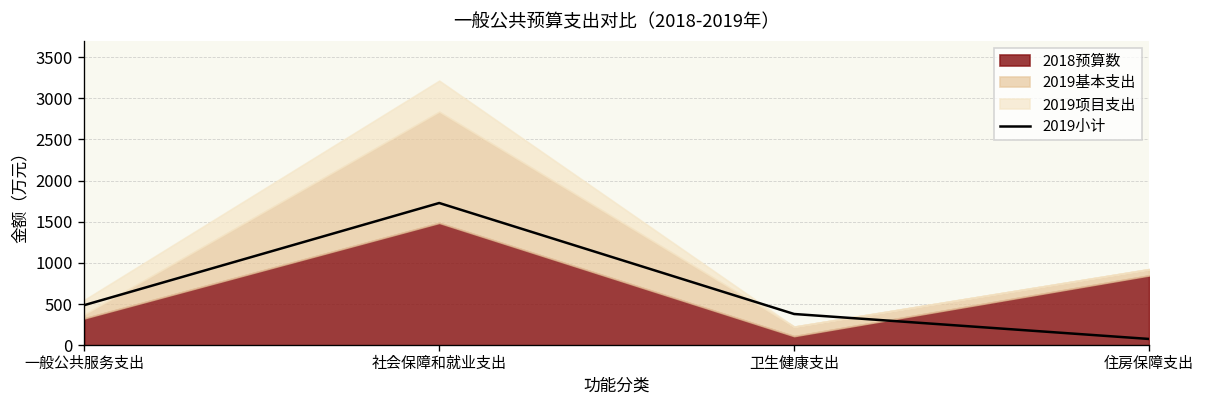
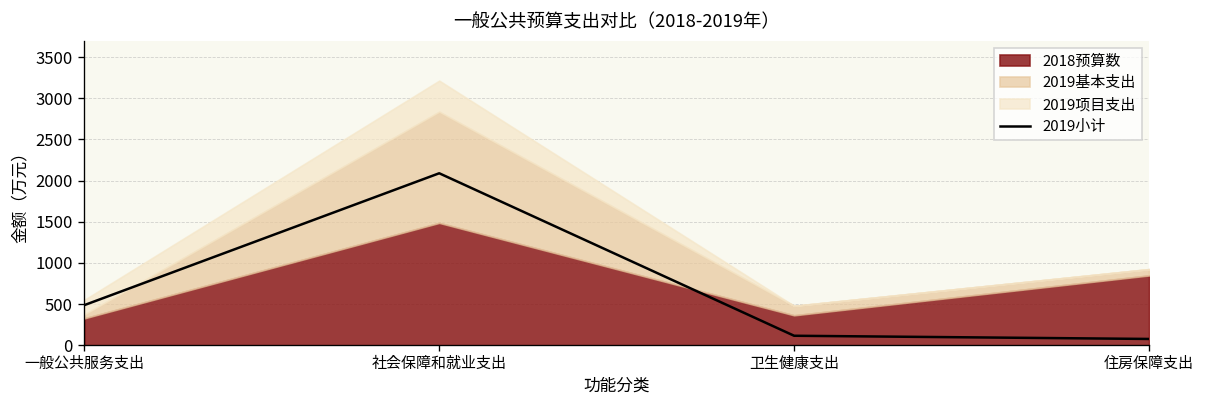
  {
    "2019小计": {
      "一般公共服务支出": 500,
-     "社会保障和就业支出": 1700,
-     "卫生健康支出": 400,
+     "社会保障和就业支出": 2100,
+     "卫生健康支出": 100,
      "住房保障支出": 100
    },
    "2018预算数": {
      "一般公共服务支出": 300,
      "社会保障和就业支出": 1500,
-     "卫生健康支出": 100,
+     "卫生健康支出": 400,
      "住房保障支出": 800
    }
  }
